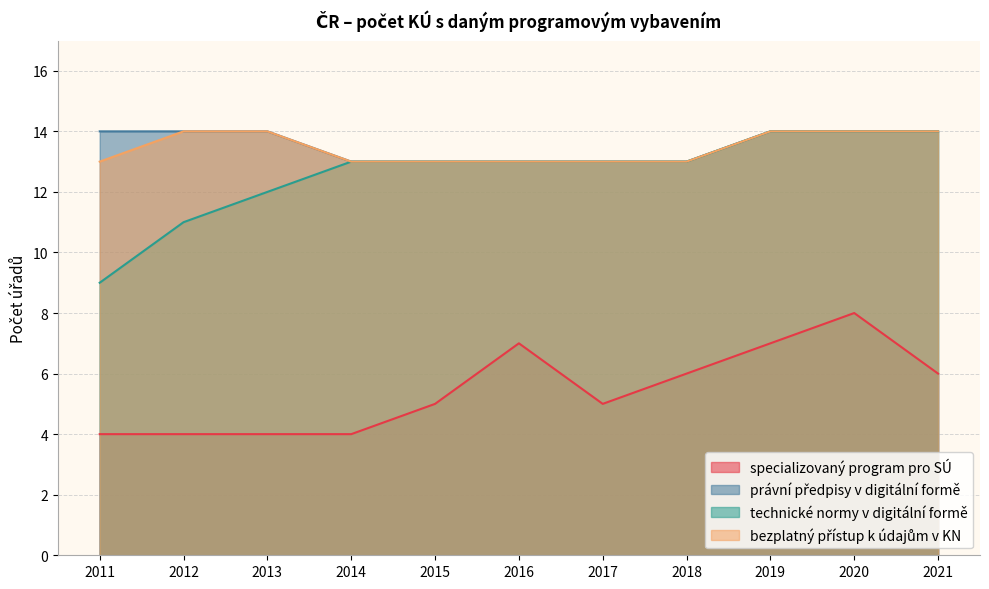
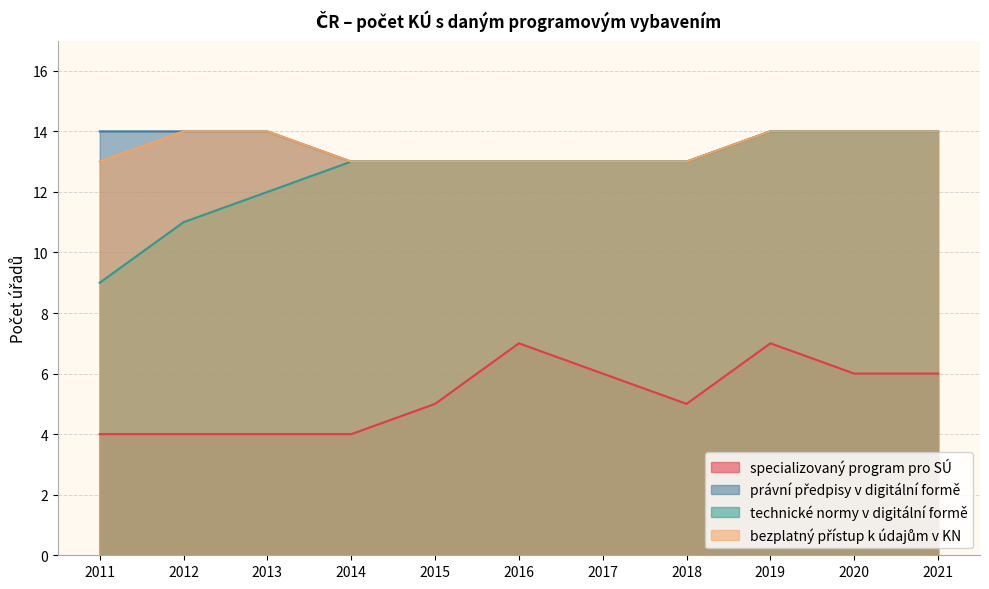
  {
    "specializovaný program pro SÚ": {
      "2011": 4,
      "2012": 4,
      "2013": 4,
      "2014": 4,
      "2015": 5,
      "2016": 7,
-     "2017": 5,
-     "2018": 6,
+     "2017": 6,
+     "2018": 5,
      "2019": 7,
-     "2020": 8,
+     "2020": 6,
      "2021": 6
    },
    "bezplatný přístup k údajům v KN": {
      "2011": 13
    }
  }
